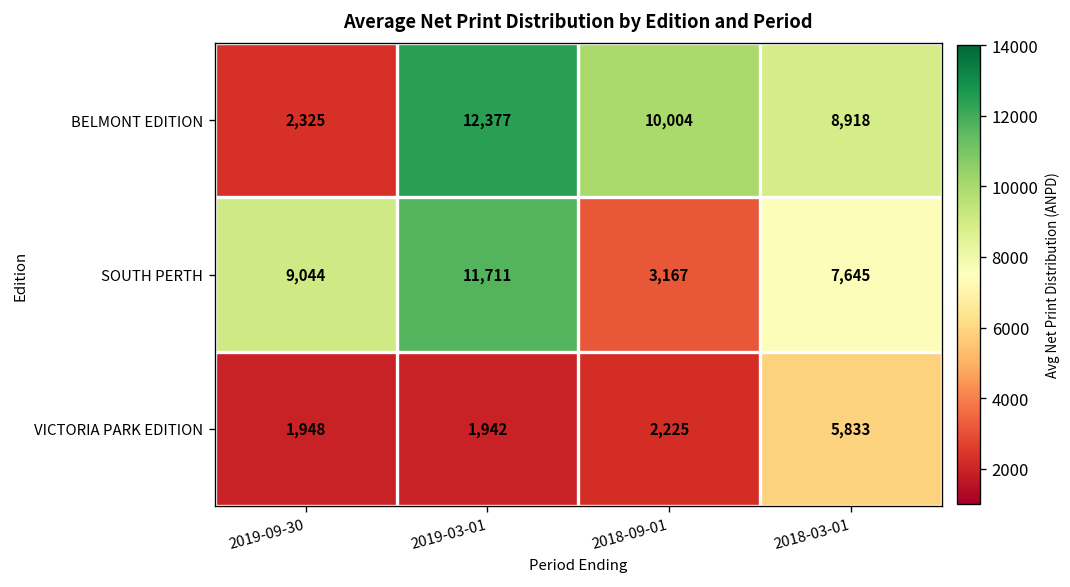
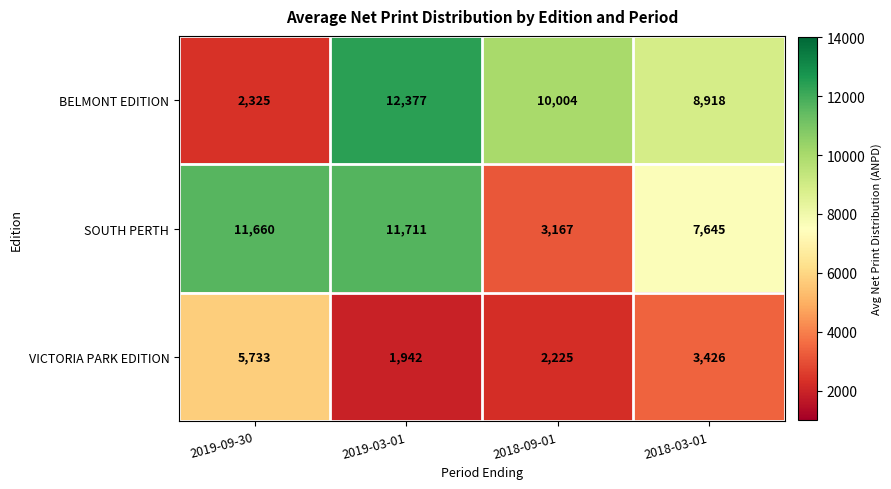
  {
    "BELMONT EDITION": {
      "2019-09-30": "2,325",
      "2019-03-01": "12,377",
      "2018-09-01": "10,004",
      "2018-03-01": "8,918"
    },
    "SOUTH PERTH": {
-     "2019-09-30": "9,044",
+     "2019-09-30": "11,660",
      "2019-03-01": "11,711",
      "2018-09-01": "3,167",
      "2018-03-01": "7,645"
    },
    "VICTORIA PARK EDITION": {
-     "2019-09-30": "1,948",
+     "2019-09-30": "5,733",
      "2019-03-01": "1,942",
      "2018-09-01": "2,225",
-     "2018-03-01": "5,833"
+     "2018-03-01": "3,426"
    }
  }
